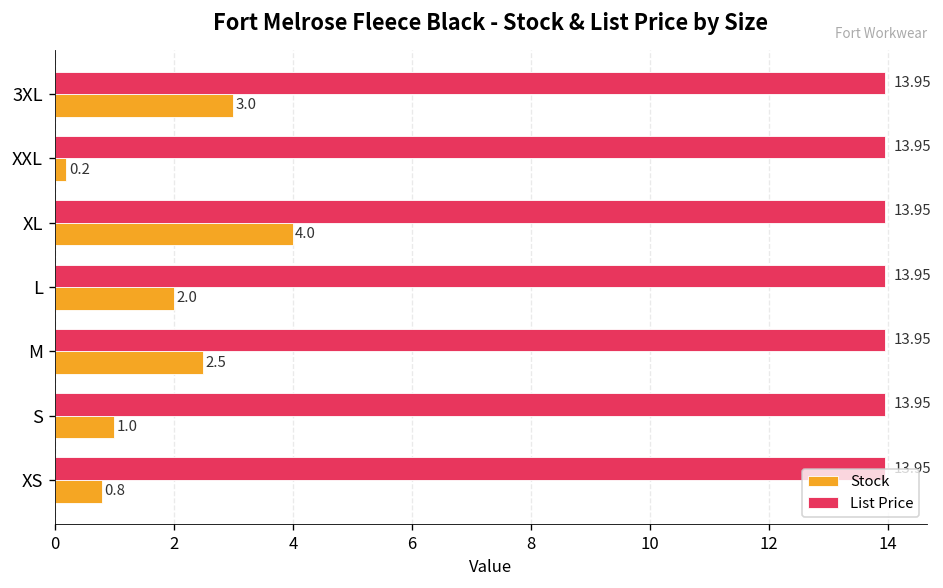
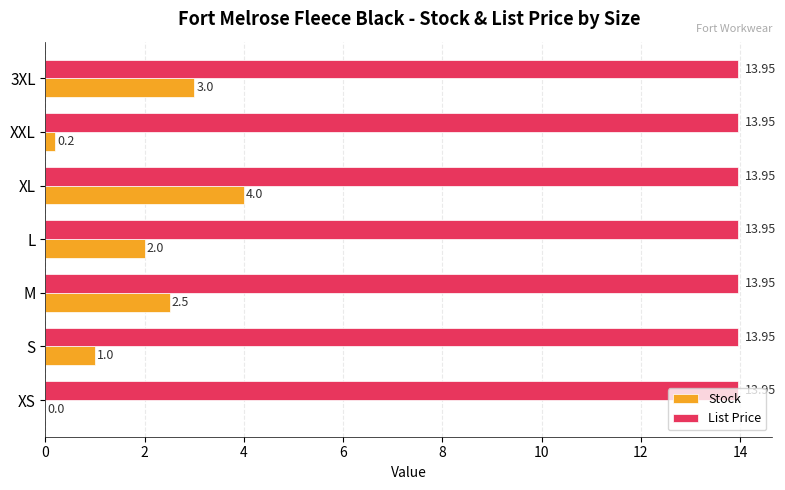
  {
    "Stock": {
      "3XL": 3.0,
      "XXL": 0.2,
      "XL": 4.0,
      "L": 2.0,
      "M": 2.5,
      "S": 1.0,
-     "XS": 0.8
+     "XS": 0.0
    },
    "List Price": {
      "3XL": 13.95,
      "XXL": 13.95,
      "XL": 13.95,
      "L": 13.95,
      "M": 13.95,
      "S": 13.95
    }
  }
